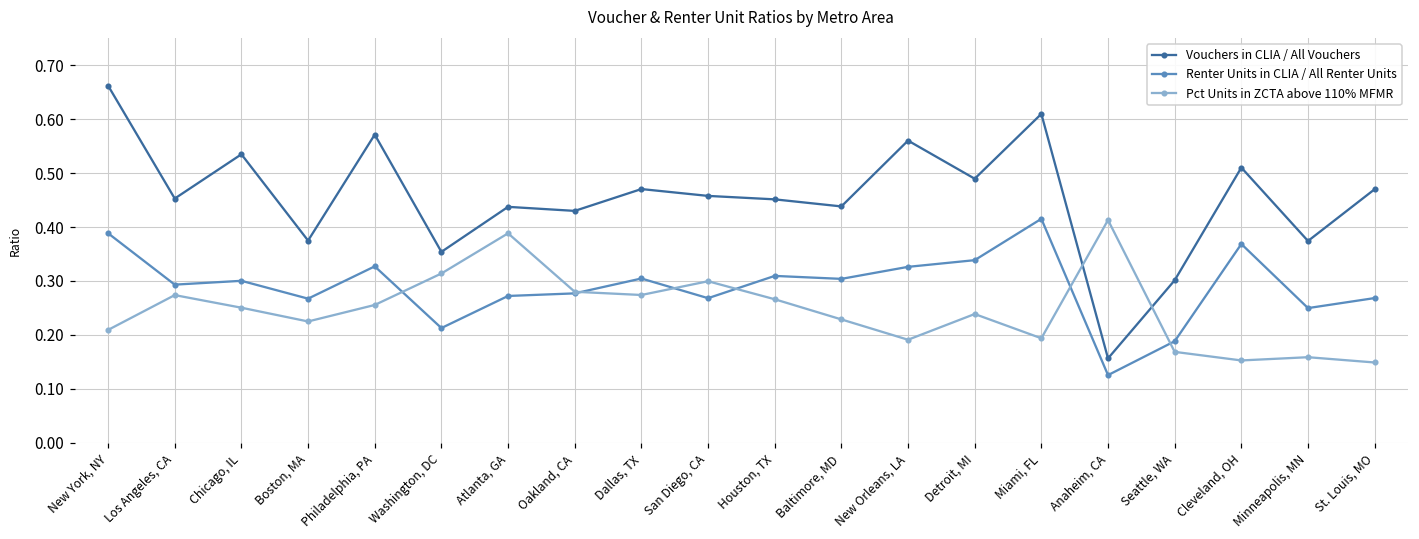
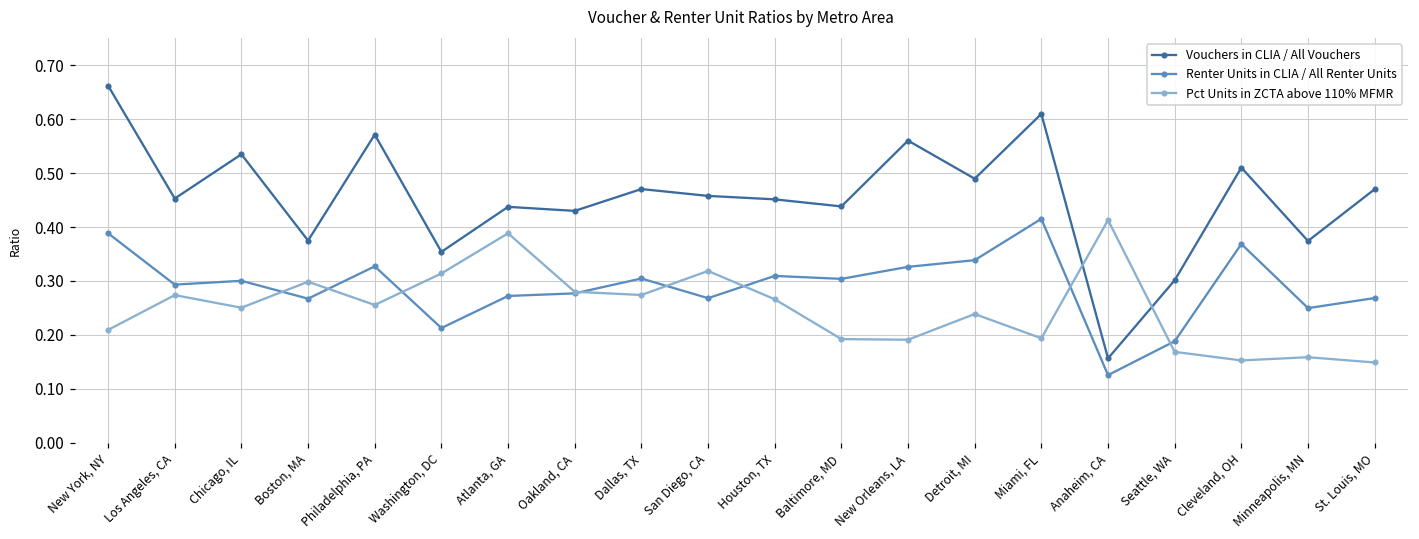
  {
    "Pct Units in ZCTA above 110% MFMR": {
      "New York, NY": 0.21,
      "Los Angeles, CA": 0.27,
      "Chicago, IL": 0.25,
-     "Boston, MA": 0.22,
+     "Boston, MA": 0.30,
      "Philadelphia, PA": 0.26,
      "Washington, DC": 0.31,
      "Atlanta, GA": 0.39,
      "Dallas, TX": 0.27,
-     "San Diego, CA": 0.30,
+     "San Diego, CA": 0.32,
      "Houston, TX": 0.27,
-     "Baltimore, MD": 0.23,
+     "Baltimore, MD": 0.19,
      "New Orleans, LA": 0.19,
      "Detroit, MI": 0.24,
      "Miami, FL": 0.19,
      "Anaheim, CA": 0.41,
      "Seattle, WA": 0.17,
      "Cleveland, OH": 0.15,
      "Minneapolis, MN": 0.16,
      "St. Louis, MO": 0.15
    }
  }
